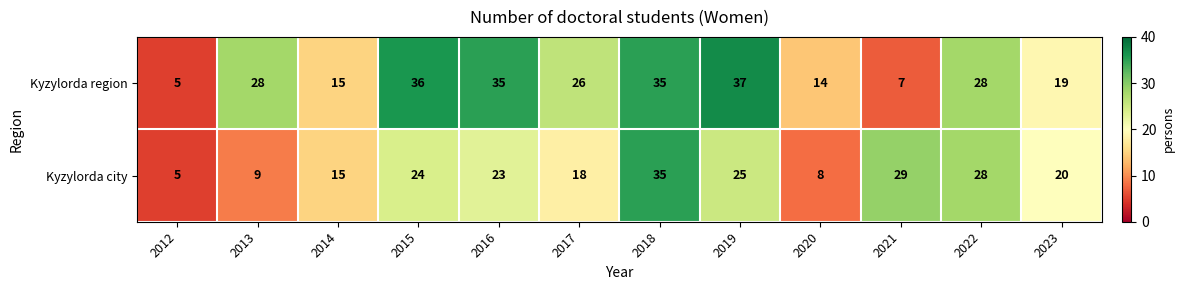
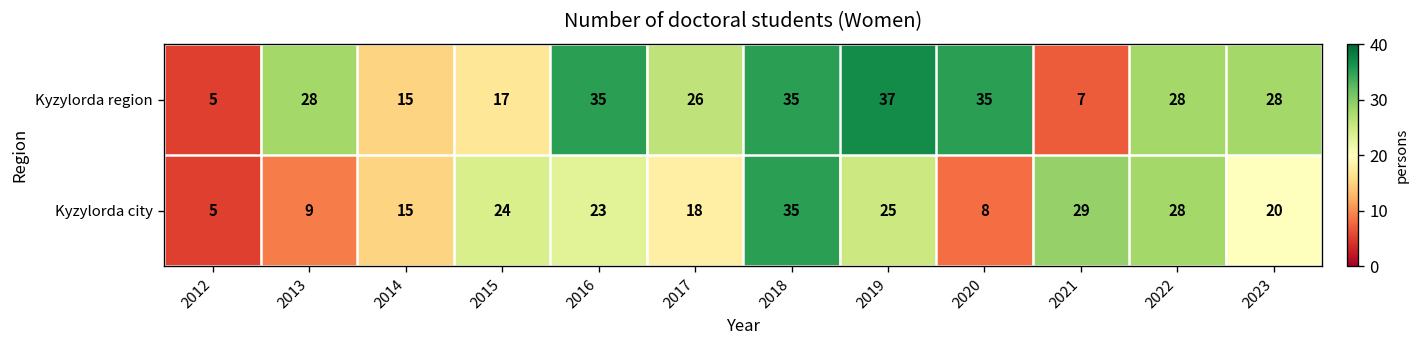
  {
    "Kyzylorda region": {
      "2012": 5,
      "2013": 28,
      "2014": 15,
-     "2015": 36,
+     "2015": 17,
      "2016": 35,
      "2017": 26,
      "2018": 35,
      "2019": 37,
-     "2020": 14,
+     "2020": 35,
      "2021": 7,
      "2022": 28,
-     "2023": 19
+     "2023": 28
    },
    "Kyzylorda city": {
      "2012": 5,
      "2013": 9,
      "2014": 15,
      "2015": 24,
      "2016": 23,
      "2017": 18,
      "2018": 35,
      "2019": 25,
      "2020": 8,
      "2021": 29,
      "2022": 28,
      "2023": 20
    }
  }
